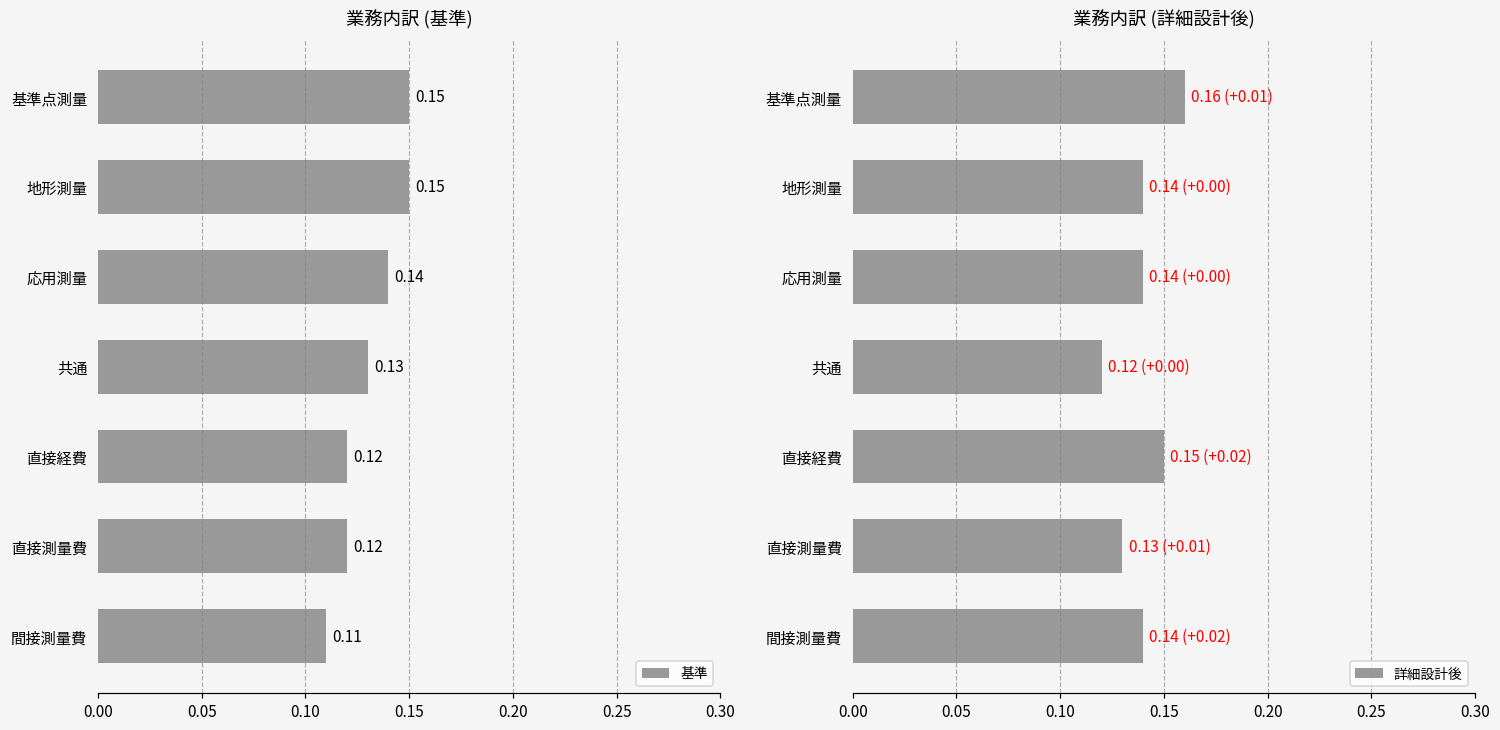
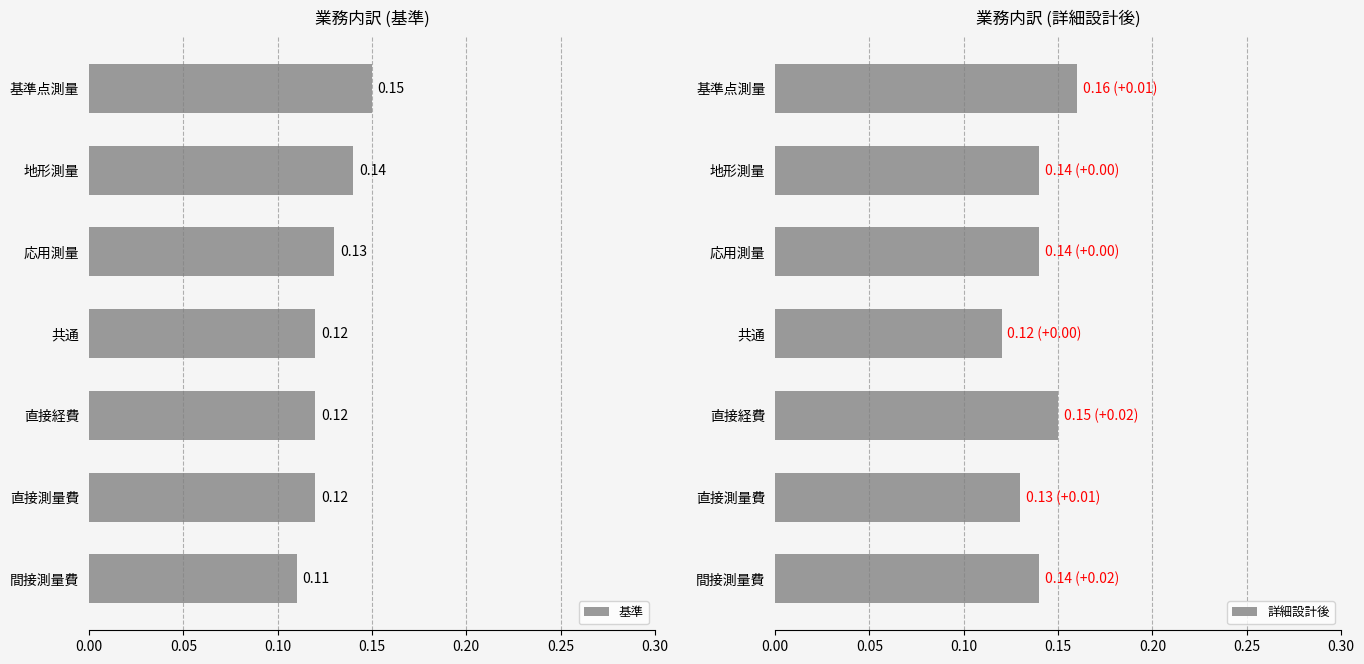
  {
    "業務内訳 (基準)": {
      "基準点測量": 0.15,
-     "地形測量": 0.15,
-     "応用測量": 0.14,
-     "共通": 0.13,
+     "地形測量": 0.14,
+     "応用測量": 0.13,
+     "共通": 0.12,
      "直接経費": 0.12,
      "直接測量費": 0.12,
      "間接測量費": 0.11
    },
    "業務内訳 (詳細設計後)": {
      "基準点測量": 0.16,
      "地形測量": 0.14,
      "応用測量": 0.14,
      "共通": 0.12,
      "直接経費": 0.15,
      "直接測量費": 0.13,
      "間接測量費": 0.14
    }
  }
